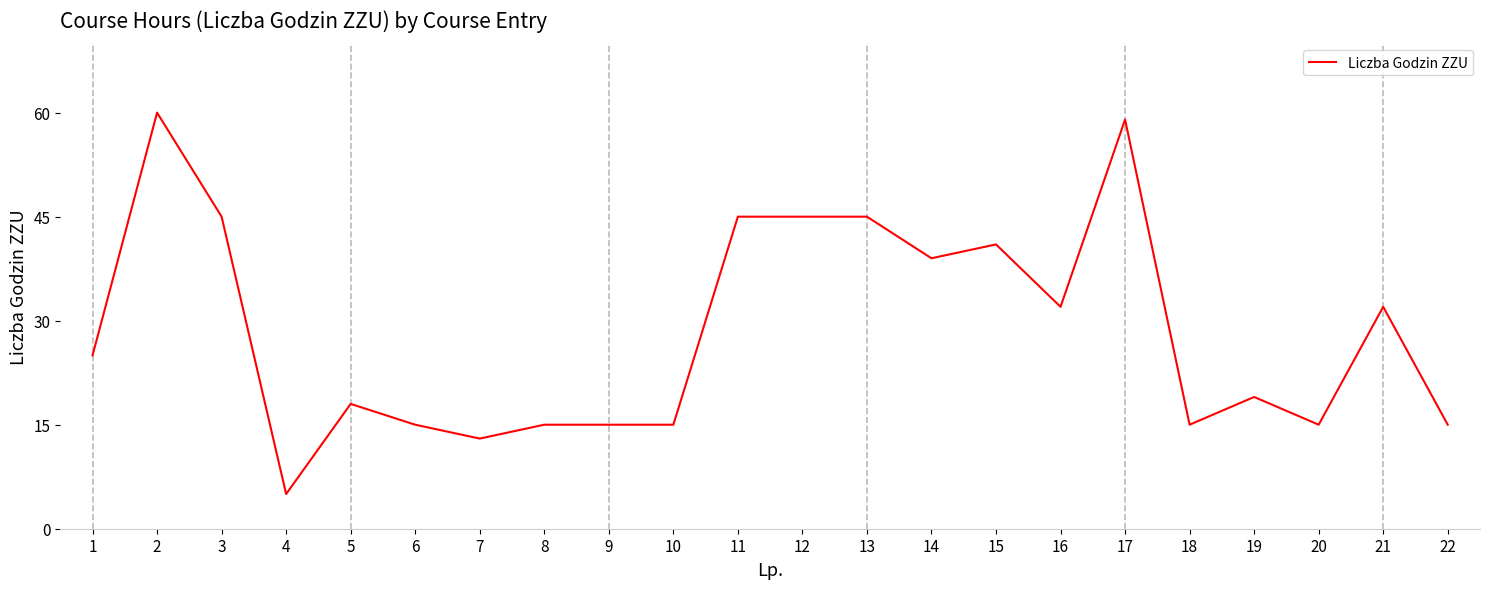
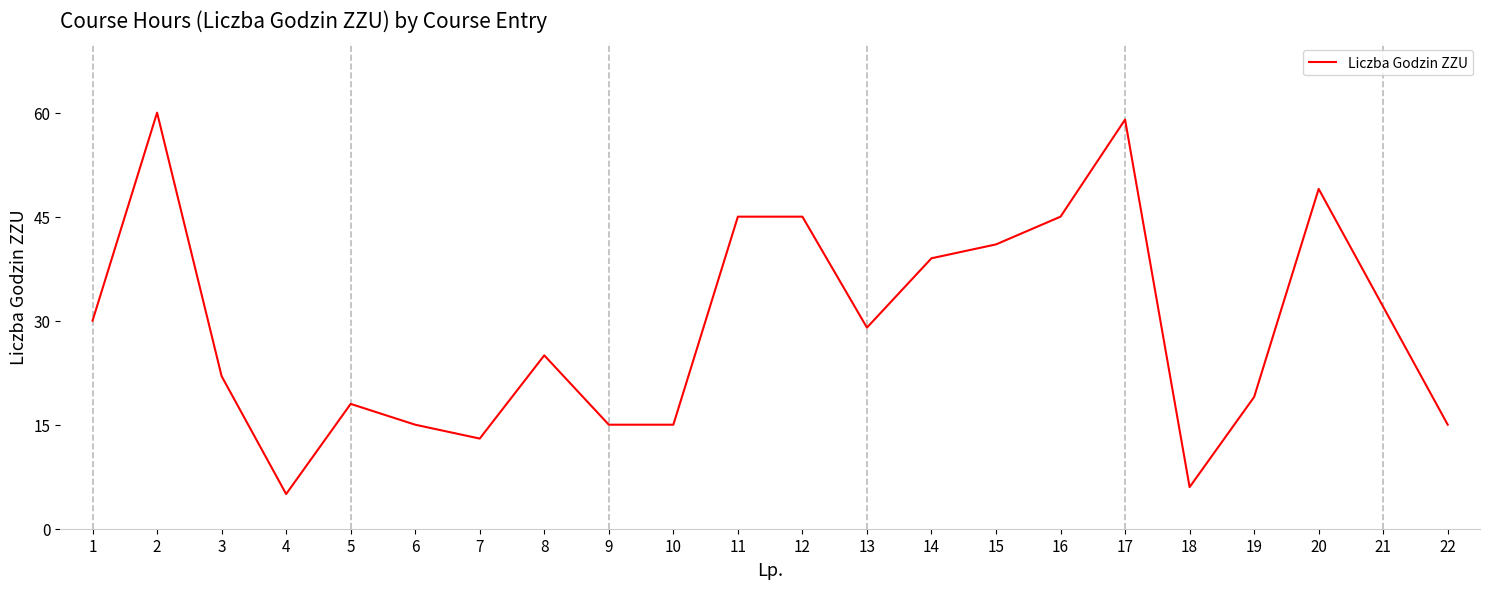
  {
-   "1": 25,
+   "1": 30,
    "2": 60,
-   "3": 45,
+   "3": 22,
    "4": 5,
    "5": 18,
    "6": 15,
    "7": 13,
-   "8": 15,
+   "8": 25,
    "9": 15,
    "10": 15,
    "11": 45,
    "12": 45,
-   "13": 45,
+   "13": 29,
    "14": 39,
    "15": 41,
-   "16": 32,
+   "16": 45,
    "17": 59,
-   "18": 15,
+   "18": 6,
    "19": 19,
-   "20": 15,
+   "20": 49,
    "21": 32,
    "22": 15
  }
